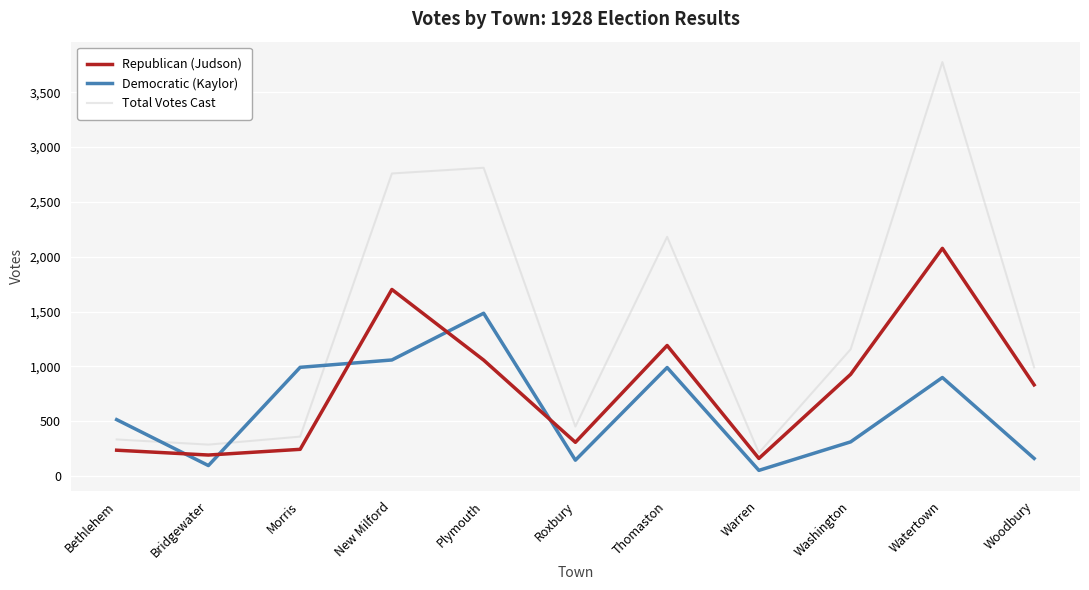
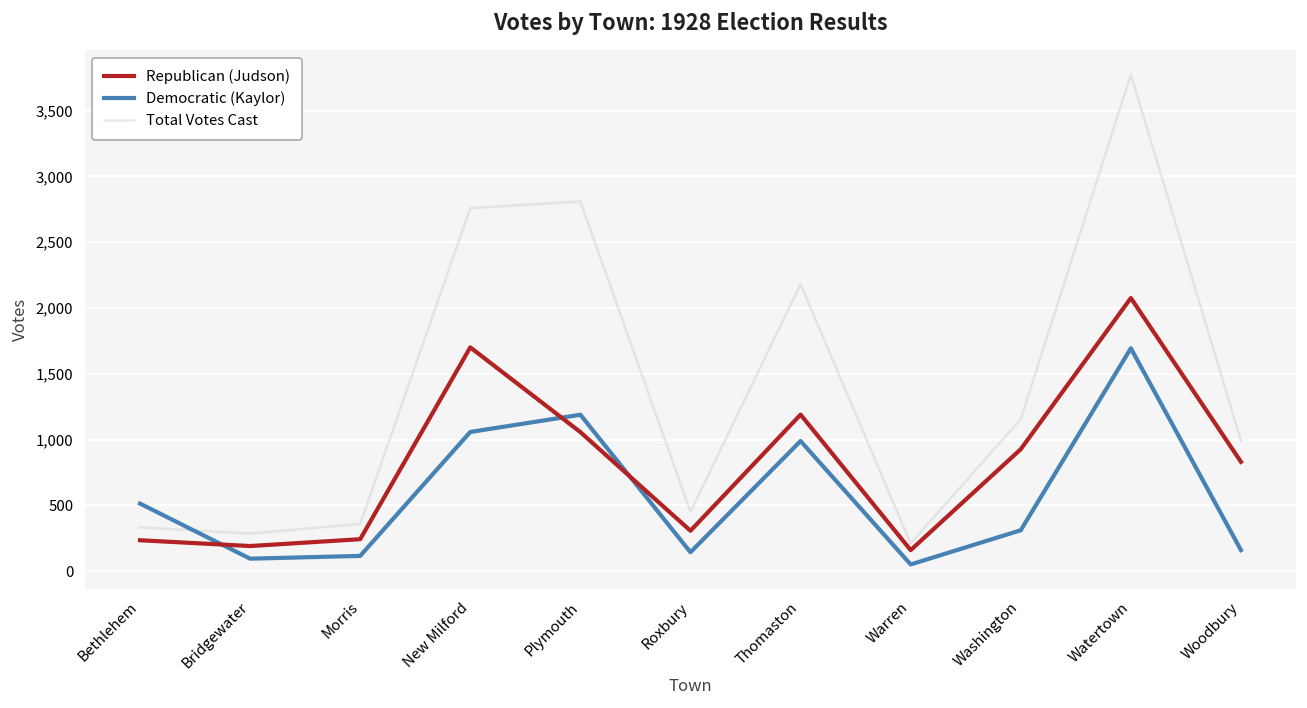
  {
    "Republican (Judson)": {
      "Bethlehem": "240",
      "Bridgewater": "190",
      "Morris": "240",
      "New Milford": "1,700",
      "Plymouth": "1,060",
      "Roxbury": "310",
      "Thomaston": "1,190",
      "Warren": "160",
      "Washington": "930",
      "Watertown": "2,080",
      "Woodbury": "830"
    },
    "Democratic (Kaylor)": {
      "Bethlehem": "510",
      "Bridgewater": "100",
-     "Morris": "990",
+     "Morris": "120",
      "New Milford": "1,060",
-     "Plymouth": "1,480",
+     "Plymouth": "1,190",
      "Roxbury": "140",
      "Thomaston": "990",
      "Warren": "50",
      "Washington": "310",
-     "Watertown": "900",
+     "Watertown": "1,690",
      "Woodbury": "160"
    },
    "Total Votes Cast": {
      "Bethlehem": "330",
      "Bridgewater": "290",
      "Morris": "360",
      "New Milford": "2,760",
      "Plymouth": "2,810",
      "Roxbury": "450",
      "Thomaston": "2,180",
      "Warren": "210",
      "Washington": "1,160",
      "Watertown": "3,780",
      "Woodbury": "990"
    }
  }
